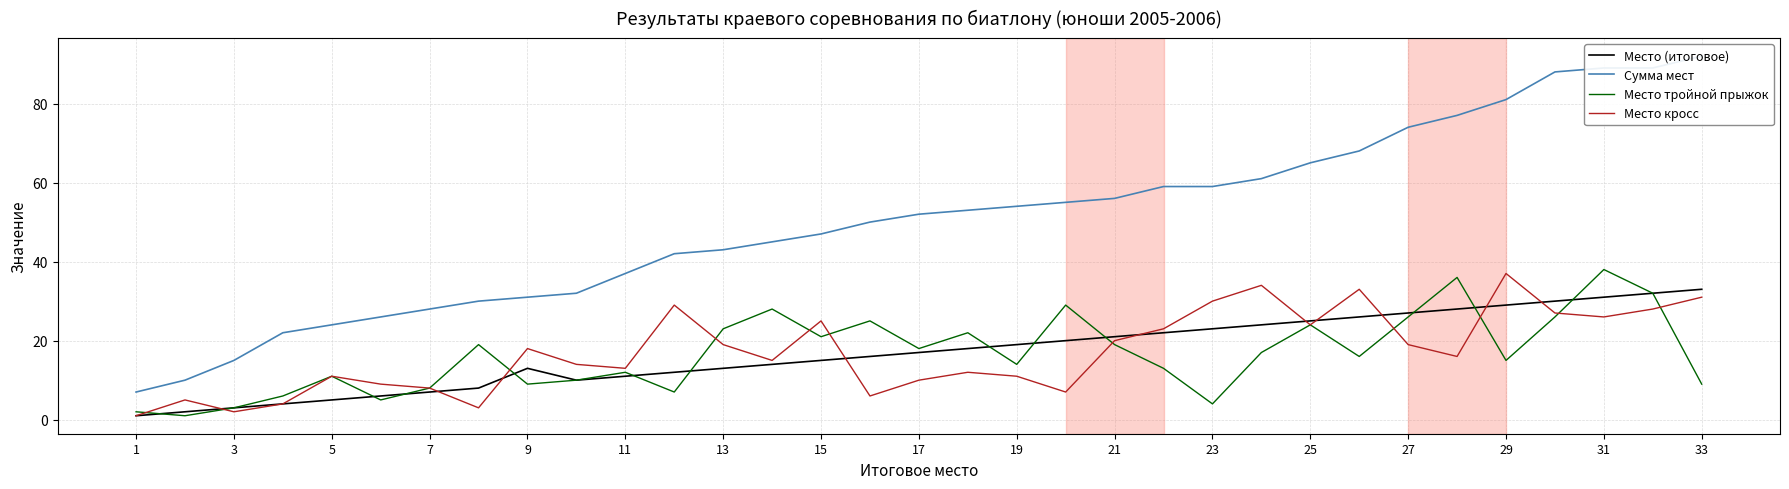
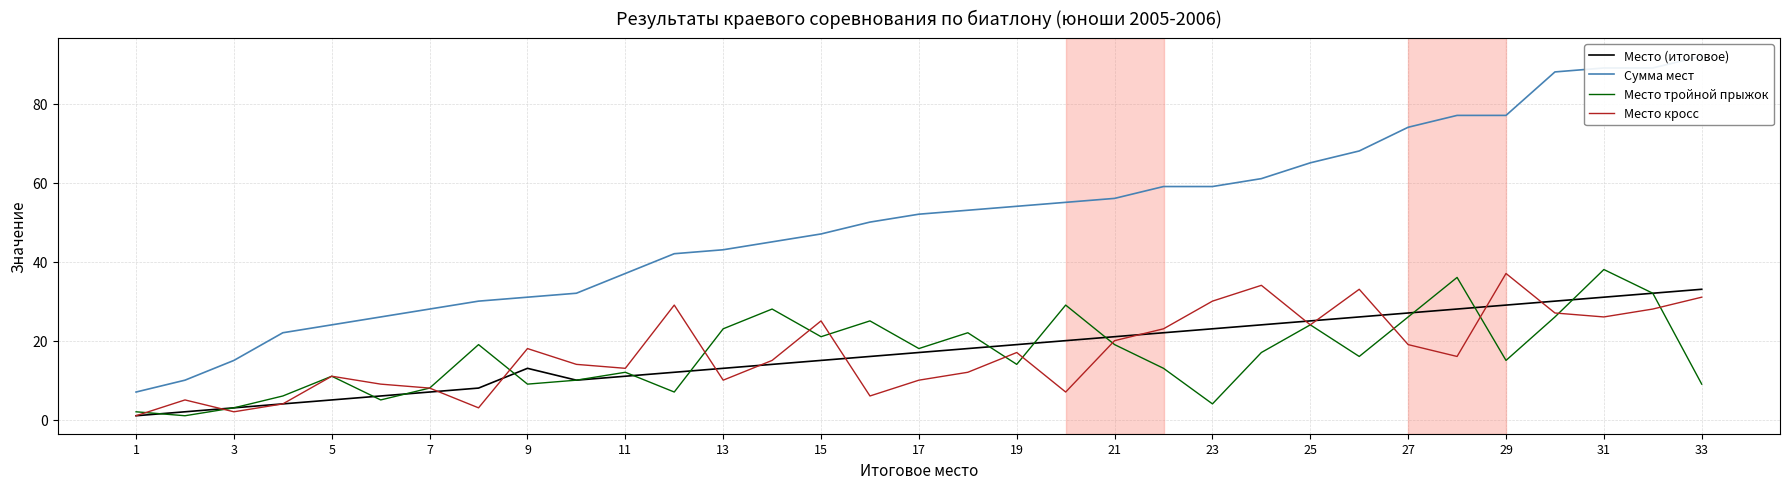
  {
    "Место (итоговое)": {
      "5": 5,
      "7": 7,
      "9": 13,
      "11": 11,
      "13": 13,
      "15": 15,
      "17": 17,
      "19": 19,
      "21": 21,
      "23": 23,
      "25": 25,
      "27": 27,
      "29": 29,
      "31": 31,
      "33": 33
    },
    "Сумма мест": {
      "1": 7,
      "3": 15,
      "5": 24,
      "7": 28,
      "9": 31,
      "11": 37,
      "13": 43,
      "15": 47,
      "17": 52,
      "19": 54,
      "21": 56,
      "23": 59,
      "25": 65,
      "27": 74,
-     "29": 81
+     "29": 77
    },
    "Место тройной прыжок": {
      "1": 2,
      "9": 9,
      "11": 12,
      "13": 23,
      "15": 21,
      "17": 18,
      "19": 14,
      "21": 19,
      "23": 4,
      "27": 26,
      "29": 15,
      "31": 38,
      "33": 9
    },
    "Место кросс": {
      "3": 2,
      "9": 18,
      "11": 13,
-     "13": 19,
+     "13": 10,
      "15": 25,
      "17": 10,
-     "19": 11,
+     "19": 17,
      "21": 20,
      "23": 30,
      "27": 19,
      "29": 37,
      "31": 26,
      "33": 31
    }
  }
